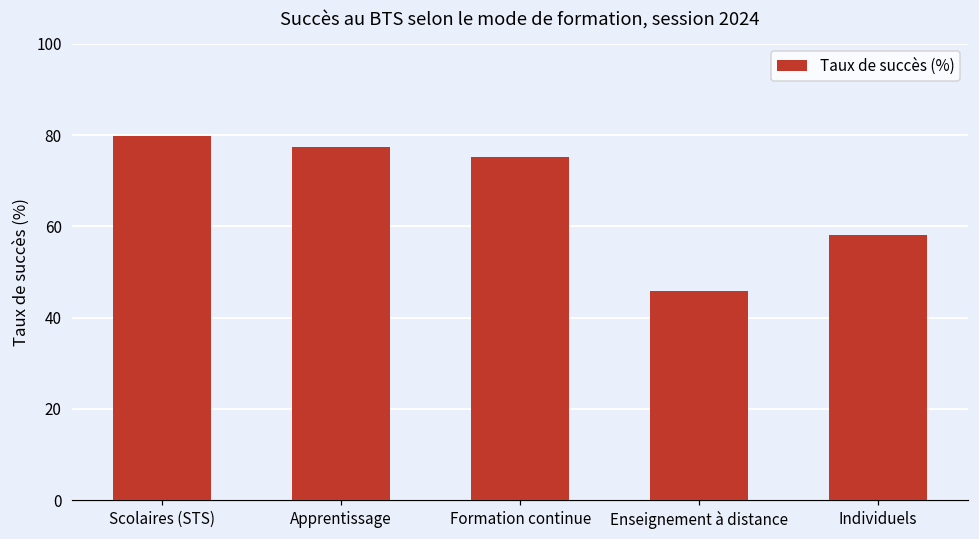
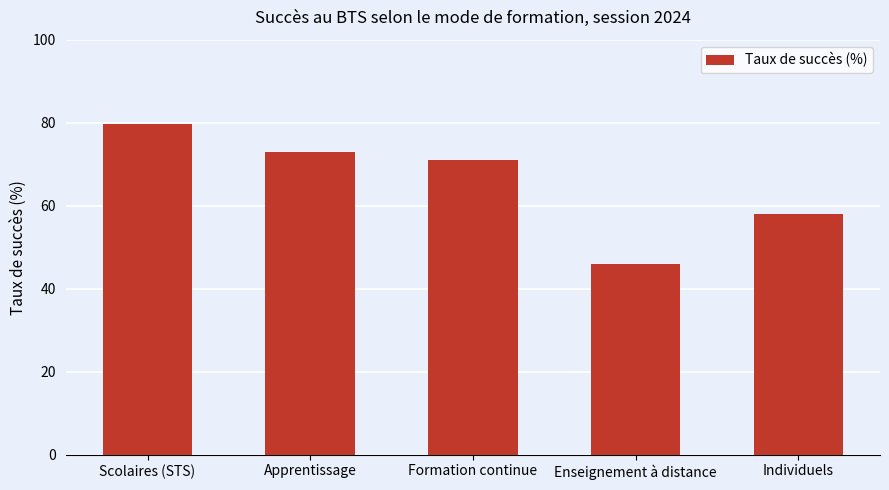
  {
    "Scolaires (STS)": 80,
-   "Apprentissage": 77,
-   "Formation continue": 75,
+   "Apprentissage": 73,
+   "Formation continue": 71,
    "Enseignement à distance": 46,
    "Individuels": 58
  }
